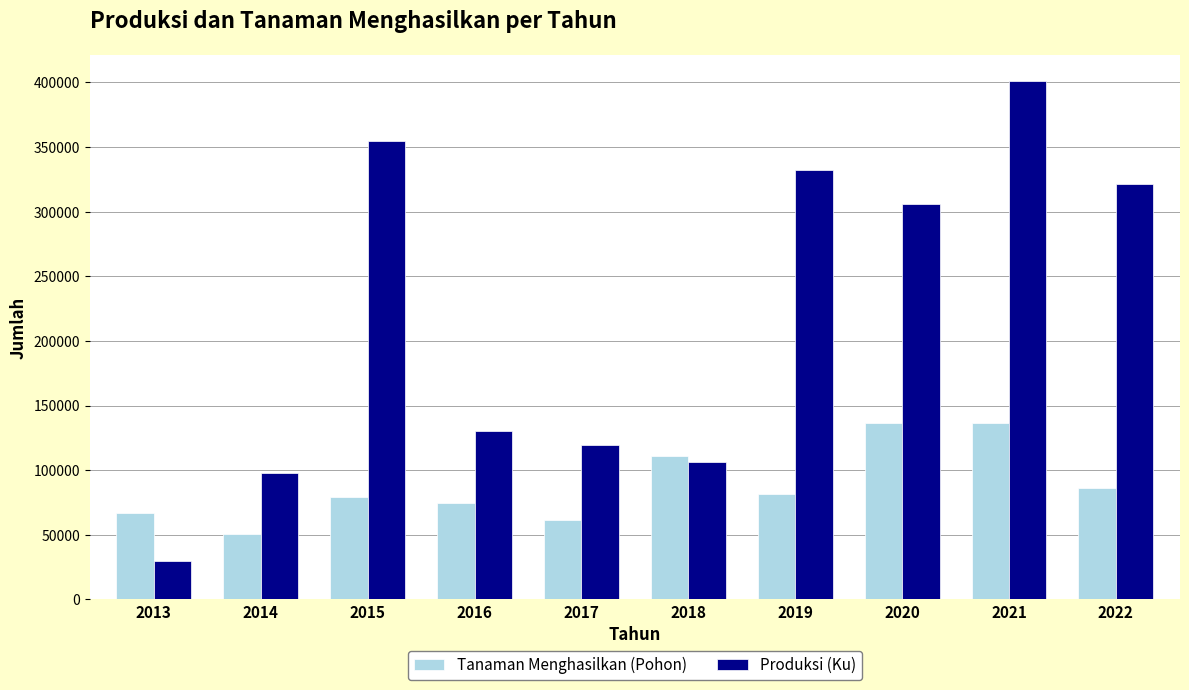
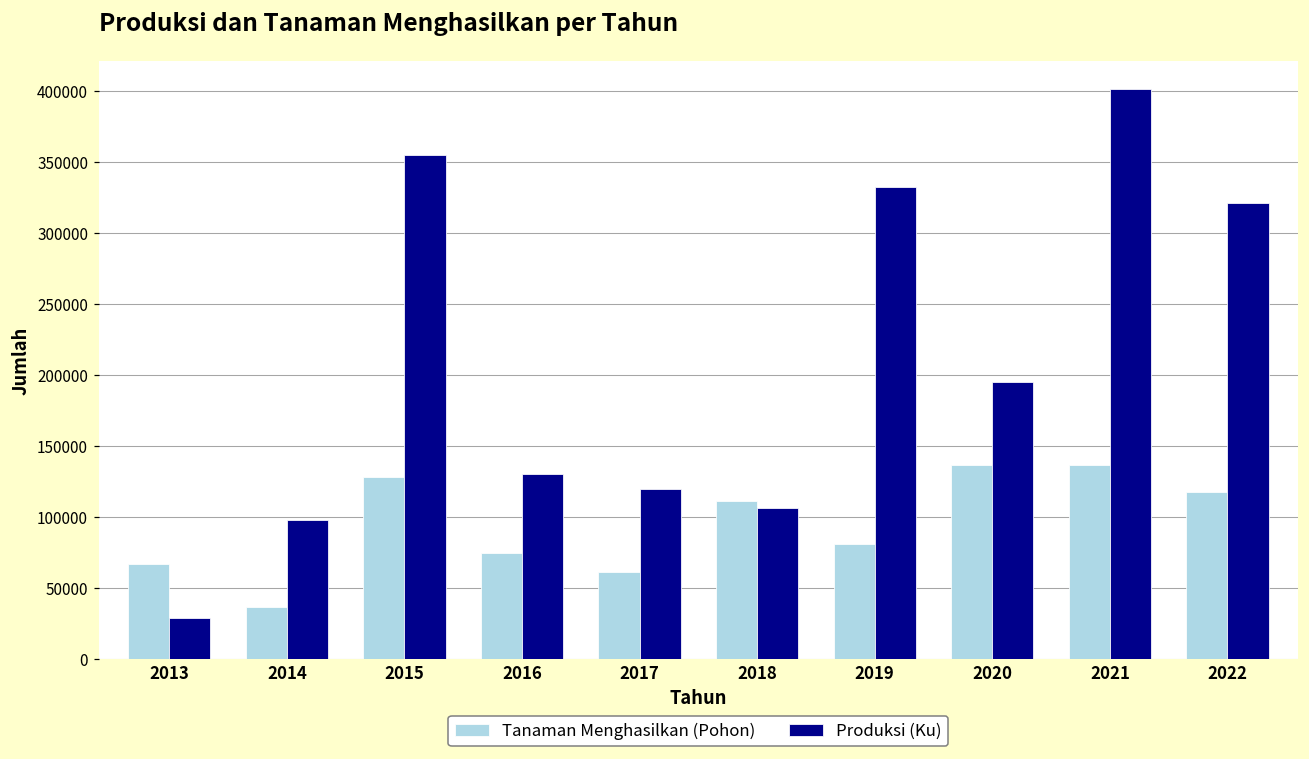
  {
    "Tanaman Menghasilkan (Pohon)": {
      "2013": 67000,
-     "2014": 51000,
-     "2015": 79000,
+     "2014": 37000,
+     "2015": 129000,
      "2016": 75000,
      "2017": 61000,
      "2018": 111000,
      "2019": 81000,
      "2020": 137000,
      "2021": 136000,
-     "2022": 87000
+     "2022": 117000
    },
    "Produksi (Ku)": {
      "2013": 29000,
      "2014": 98000,
      "2015": 354000,
      "2016": 131000,
      "2017": 119000,
      "2018": 106000,
      "2019": 332000,
-     "2020": 306000,
+     "2020": 195000,
      "2021": 401000,
      "2022": 321000
    }
  }
